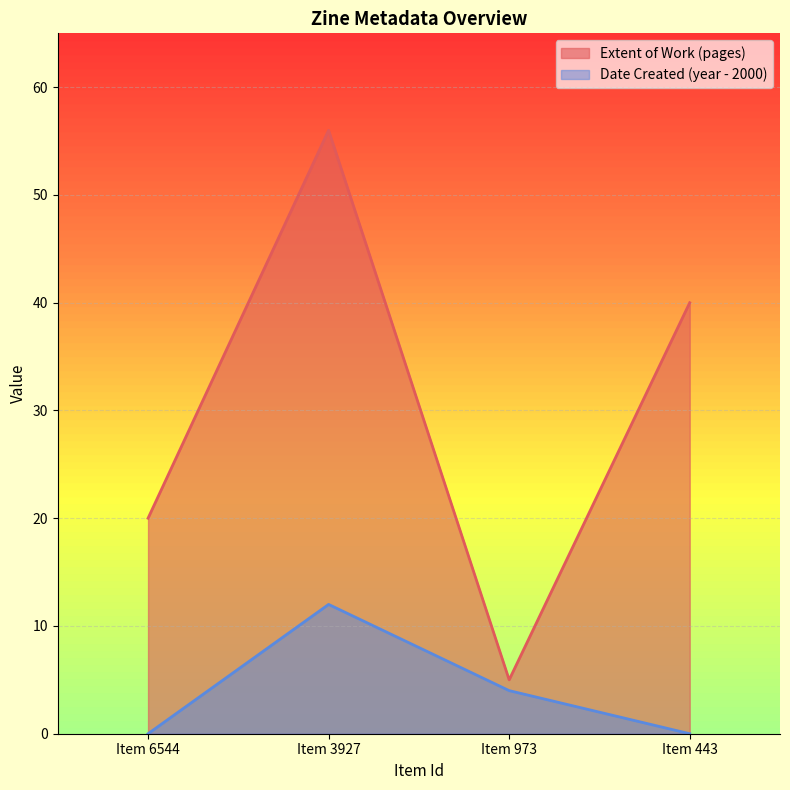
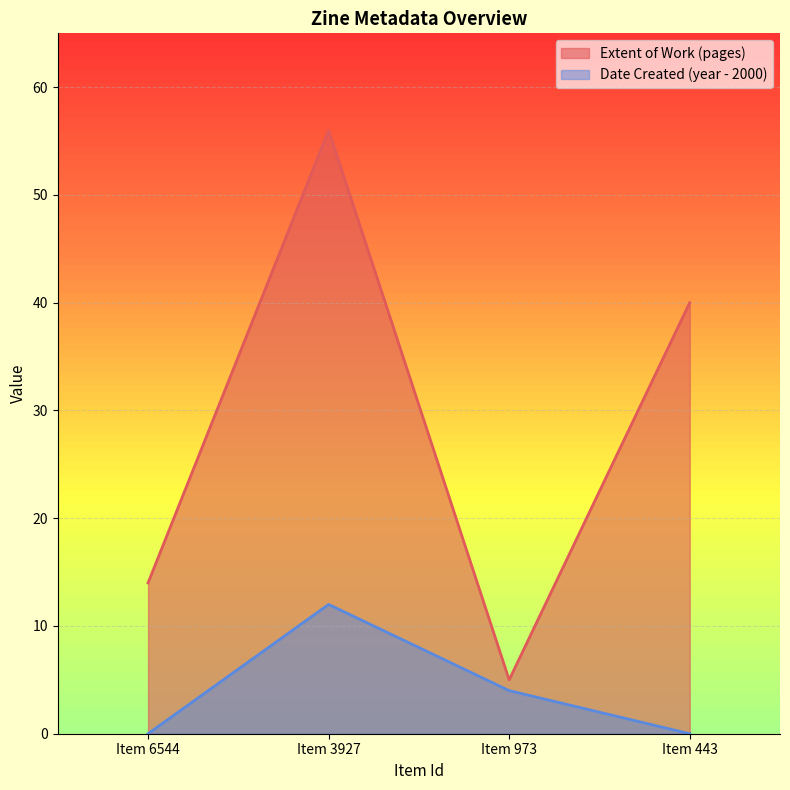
  {
    "Extent of Work (pages)": {
-     "Item 6544": 20,
+     "Item 6544": 14,
      "Item 3927": 56,
      "Item 973": 5,
      "Item 443": 40
    },
    "Date Created (year - 2000)": {
      "Item 6544": 0,
      "Item 3927": 12,
      "Item 973": 4,
      "Item 443": 0
    }
  }
